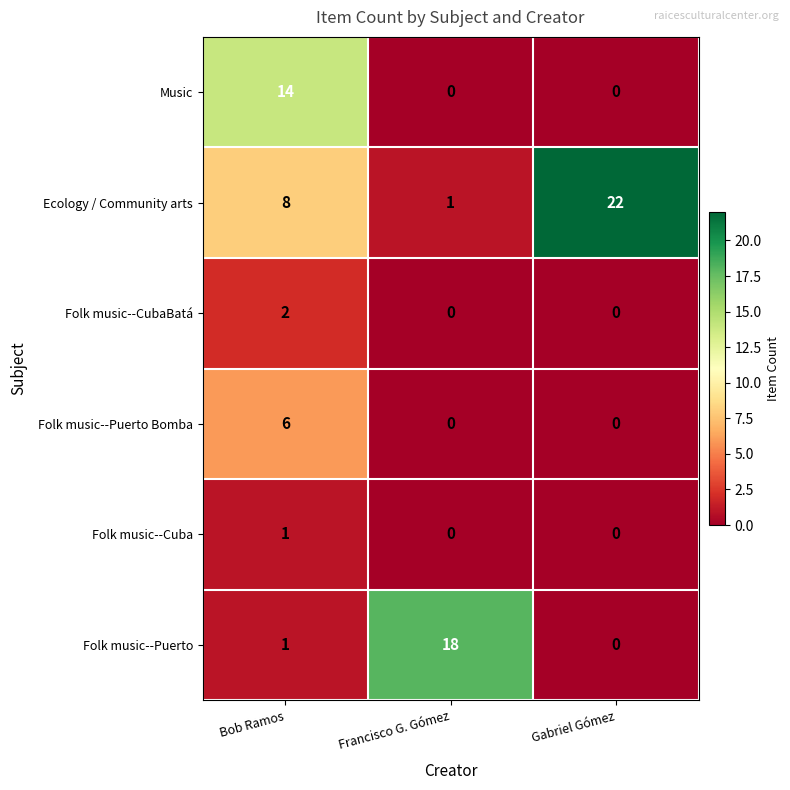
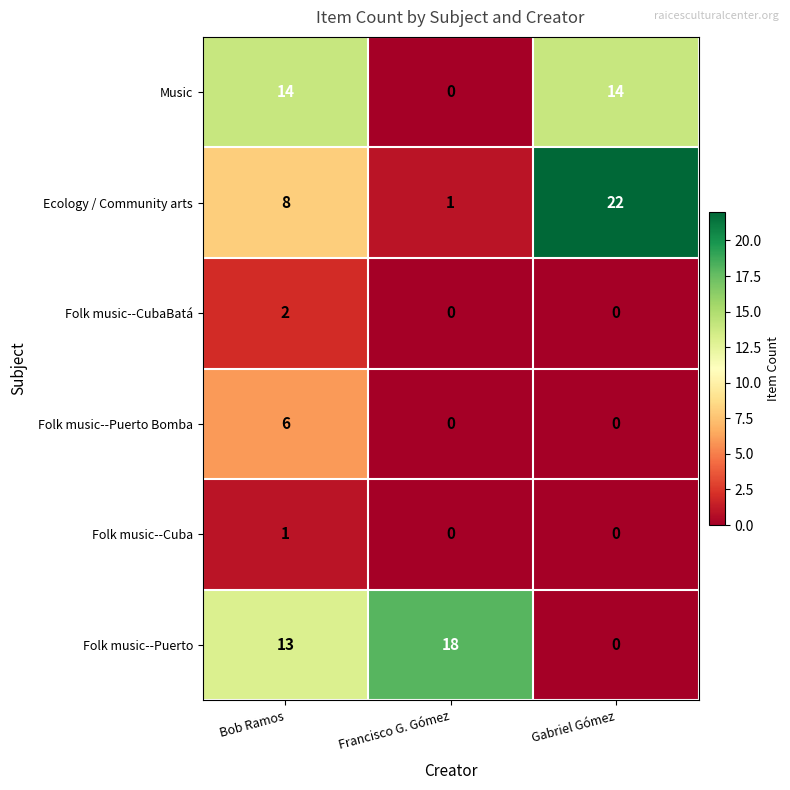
  {
    "Music": {
      "Bob Ramos": 14,
      "Francisco G. Gómez": 0,
-     "Gabriel Gómez": 0
+     "Gabriel Gómez": 14
    },
    "Ecology / Community arts": {
      "Bob Ramos": 8,
      "Francisco G. Gómez": 1,
      "Gabriel Gómez": 22
    },
    "Folk music--CubaBatá": {
      "Bob Ramos": 2,
      "Francisco G. Gómez": 0,
      "Gabriel Gómez": 0
    },
    "Folk music--Puerto Bomba": {
      "Bob Ramos": 6,
      "Francisco G. Gómez": 0,
      "Gabriel Gómez": 0
    },
    "Folk music--Cuba": {
      "Bob Ramos": 1,
      "Francisco G. Gómez": 0,
      "Gabriel Gómez": 0
    },
    "Folk music--Puerto": {
-     "Bob Ramos": 1,
+     "Bob Ramos": 13,
      "Francisco G. Gómez": 18,
      "Gabriel Gómez": 0
    }
  }
